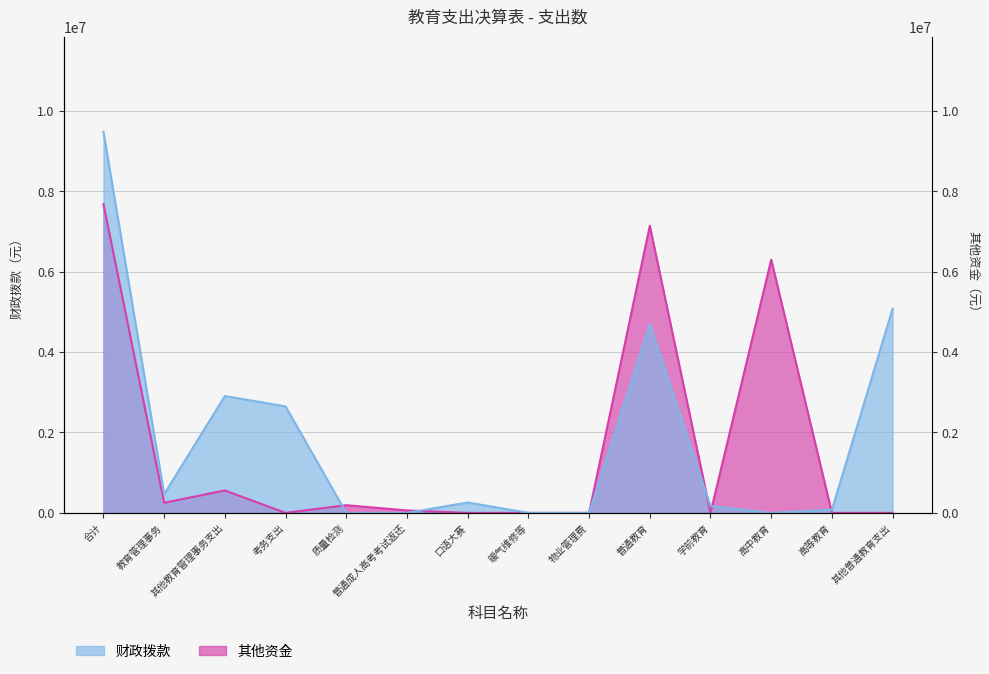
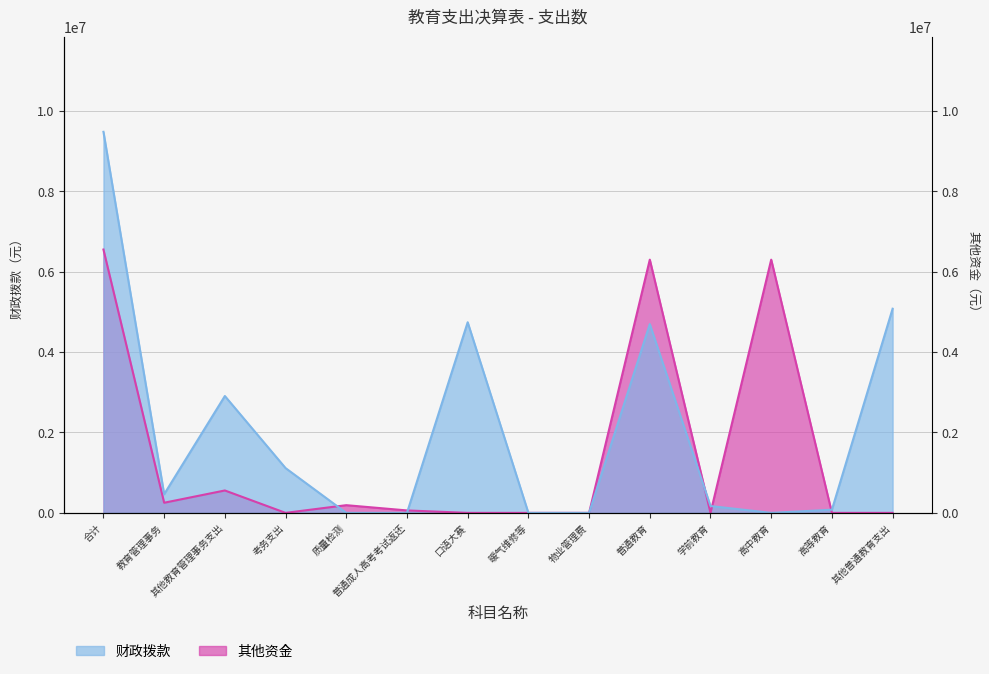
  {
    "其他资金": {
-     "合计": 7700000,
+     "合计": 6600000,
      "教育管理事务": 300000,
      "其他教育管理事务支出": 600000,
      "考务支出": 0,
      "质量检测": 200000,
      "口语大赛": 0,
-     "普通教育": 7100000,
+     "普通教育": 6300000,
      "学前教育": 0,
      "高中教育": 6300000,
      "高等教育": 0,
      "其他普通教育支出": 0
    },
    "财政拨款": {
      "合计": 9500000,
      "教育管理事务": 500000,
      "其他教育管理事务支出": 2900000,
-     "考务支出": 2600000,
+     "考务支出": 1100000,
      "质量检测": 0,
-     "口语大赛": 300000,
+     "口语大赛": 4700000,
      "普通教育": 4700000,
      "学前教育": 200000,
      "高中教育": 0,
      "高等教育": 100000,
      "其他普通教育支出": 5100000
    }
  }
